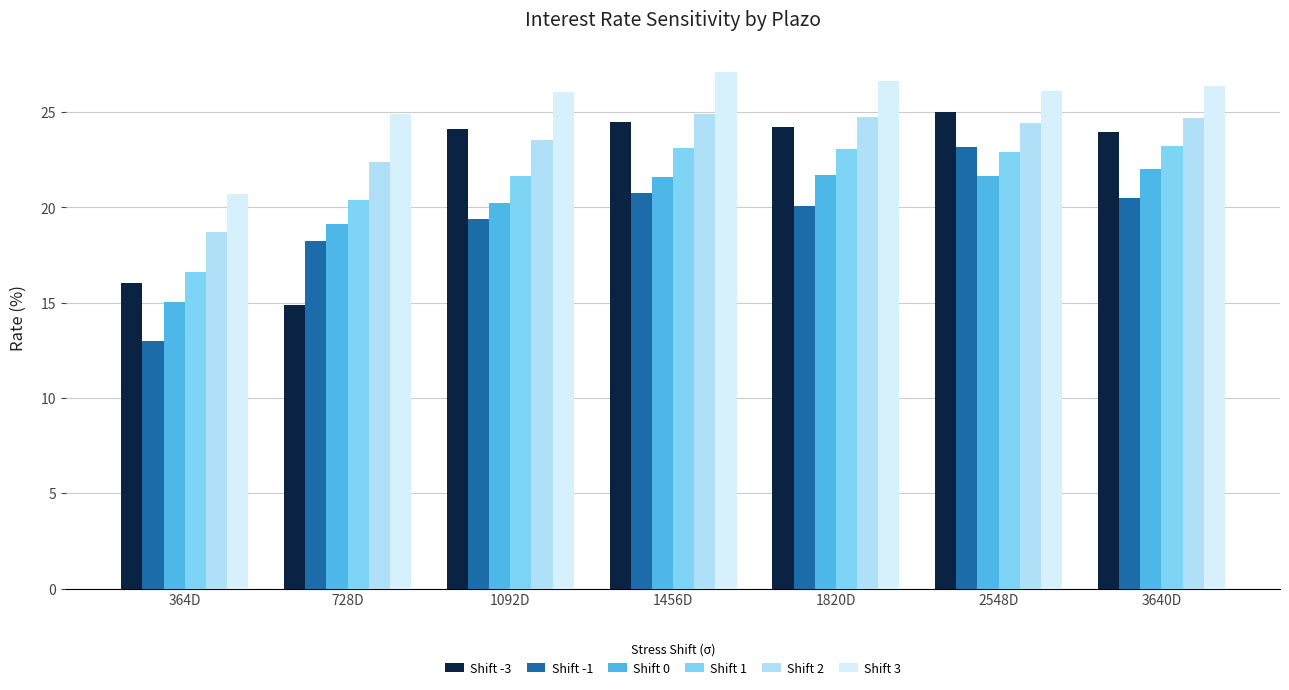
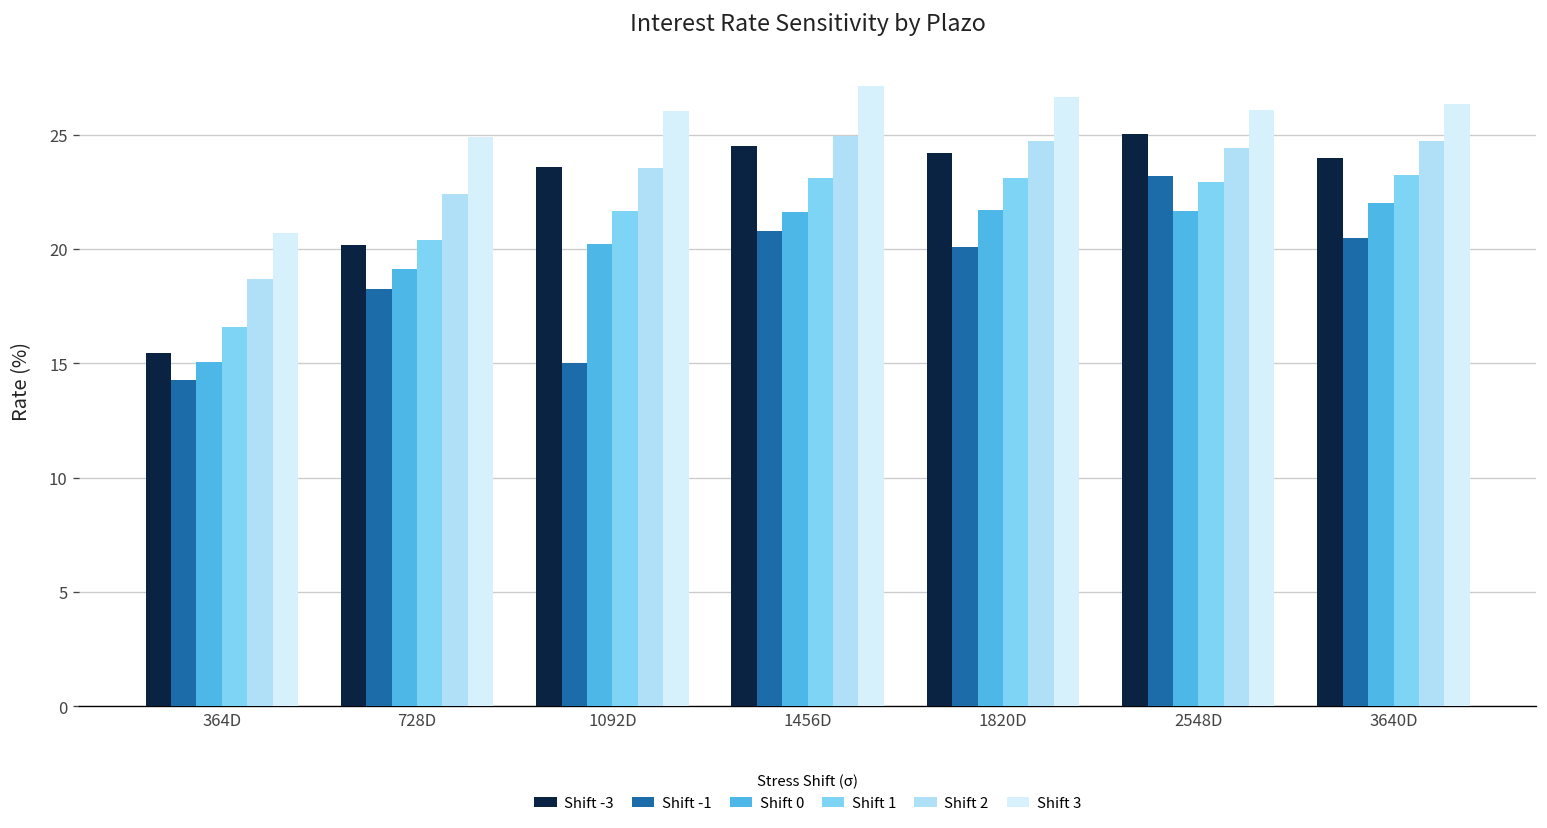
  {
    "Shift -3": {
-     "364D": 16.0,
-     "728D": 14.9,
-     "1092D": 24.1,
+     "364D": 15.4,
+     "728D": 20.2,
+     "1092D": 23.6,
      "1456D": 24.5,
      "1820D": 24.2,
      "2548D": 25.0,
      "3640D": 24.0
    },
    "Shift -1": {
-     "364D": 13.0,
+     "364D": 14.3,
      "728D": 18.3,
-     "1092D": 19.4,
+     "1092D": 15.0,
      "1456D": 20.8,
      "1820D": 20.1,
      "2548D": 23.2,
      "3640D": 20.5
    }
  }
